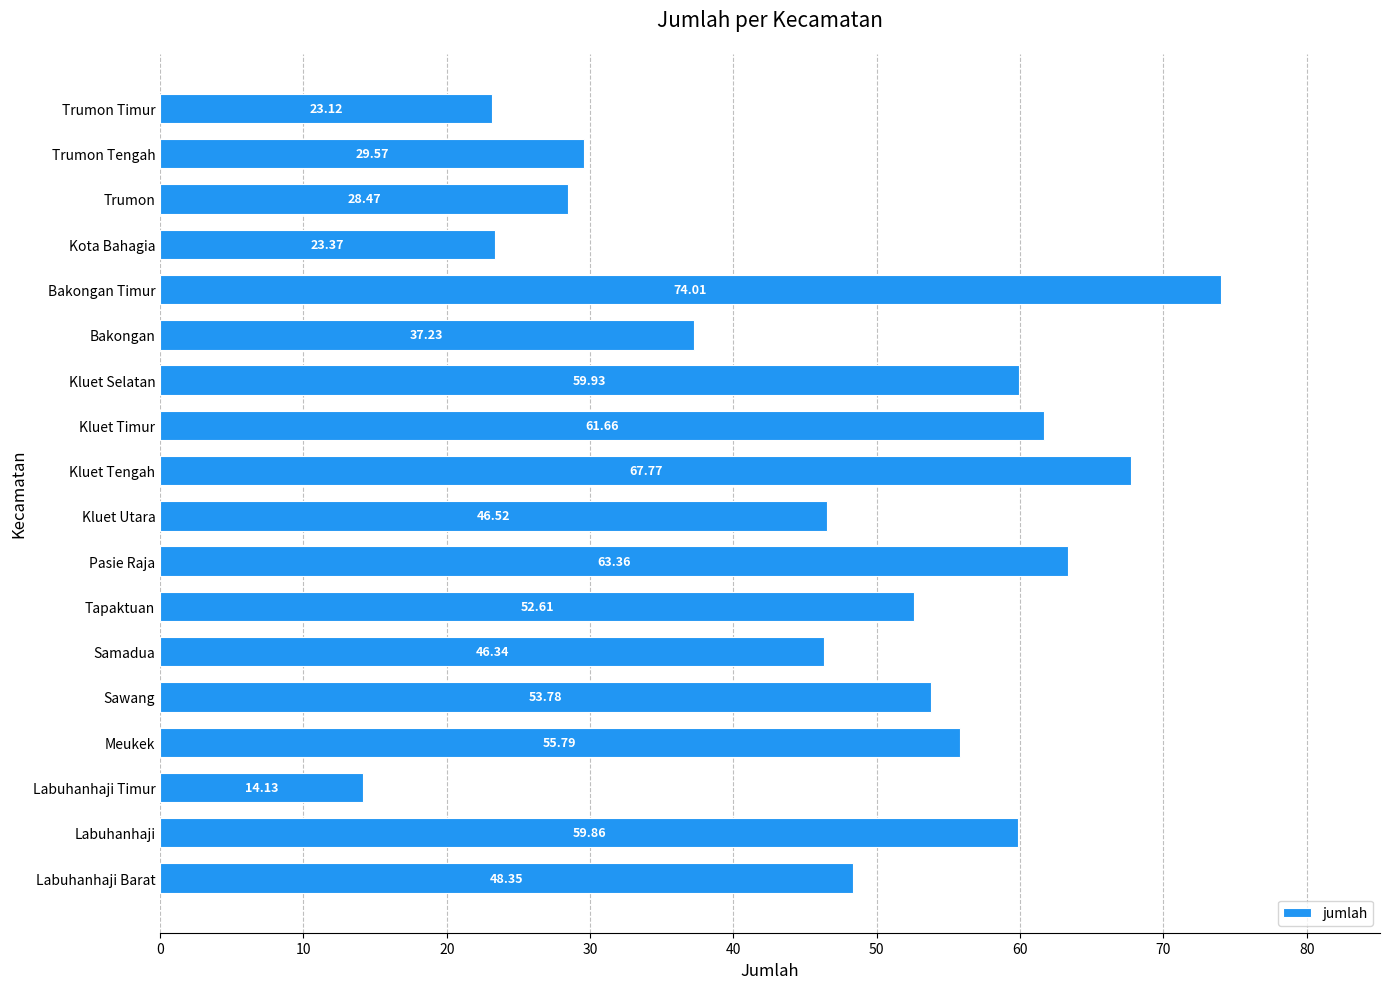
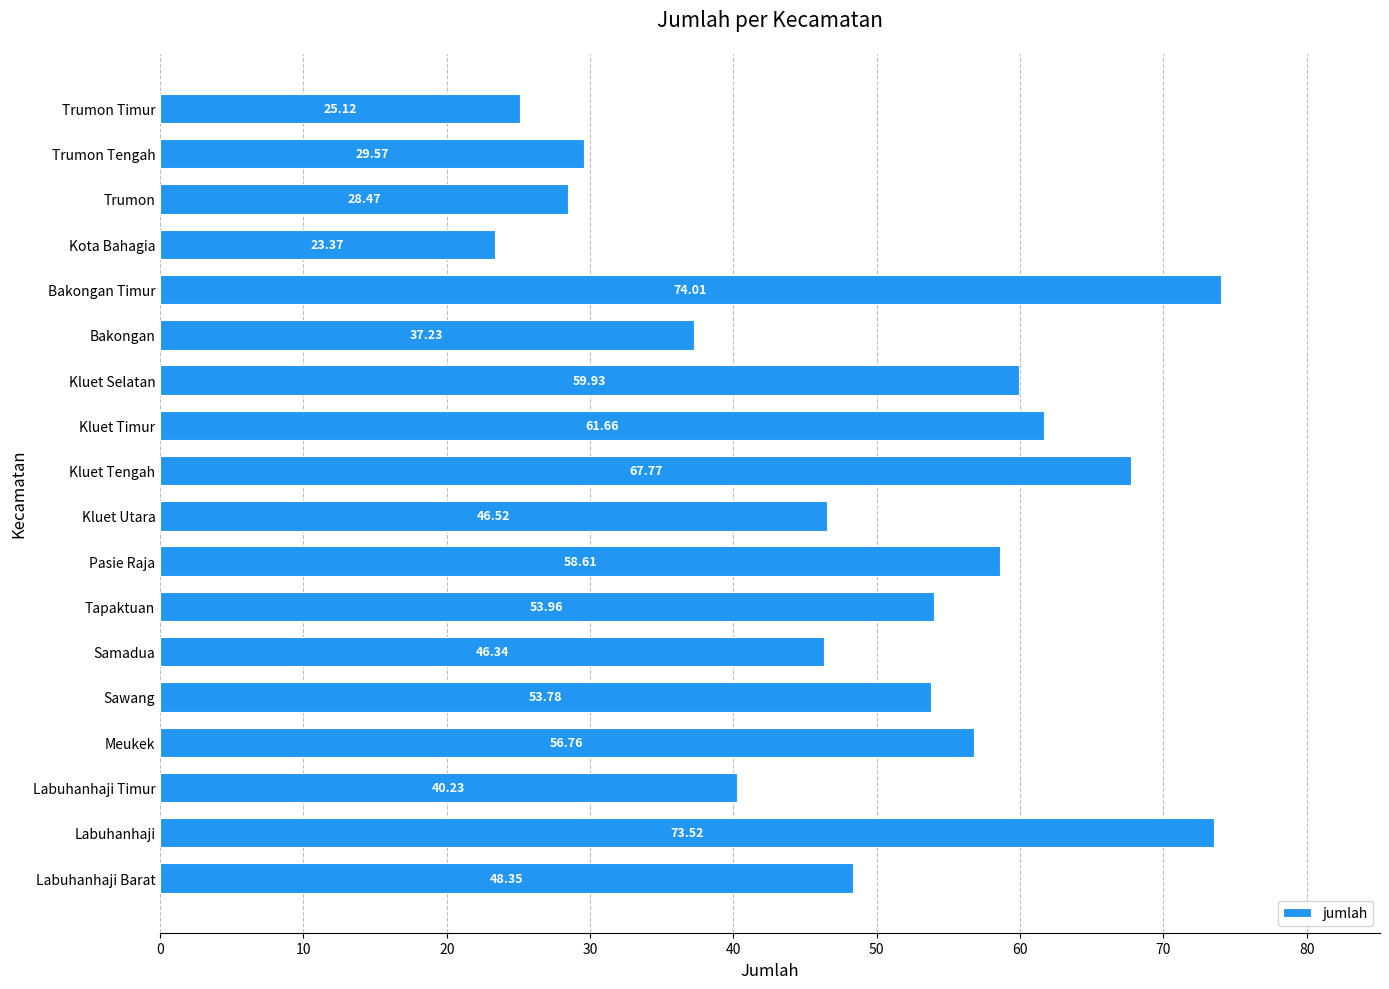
  {
-   "Trumon Timur": 23.12,
+   "Trumon Timur": 25.12,
    "Trumon Tengah": 29.57,
    "Trumon": 28.47,
    "Kota Bahagia": 23.37,
    "Bakongan Timur": 74.01,
    "Bakongan": 37.23,
    "Kluet Selatan": 59.93,
    "Kluet Timur": 61.66,
    "Kluet Tengah": 67.77,
    "Kluet Utara": 46.52,
-   "Pasie Raja": 63.36,
-   "Tapaktuan": 52.61,
+   "Pasie Raja": 58.61,
+   "Tapaktuan": 53.96,
    "Samadua": 46.34,
    "Sawang": 53.78,
-   "Meukek": 55.79,
-   "Labuhanhaji Timur": 14.13,
-   "Labuhanhaji": 59.86,
+   "Meukek": 56.76,
+   "Labuhanhaji Timur": 40.23,
+   "Labuhanhaji": 73.52,
    "Labuhanhaji Barat": 48.35
  }
